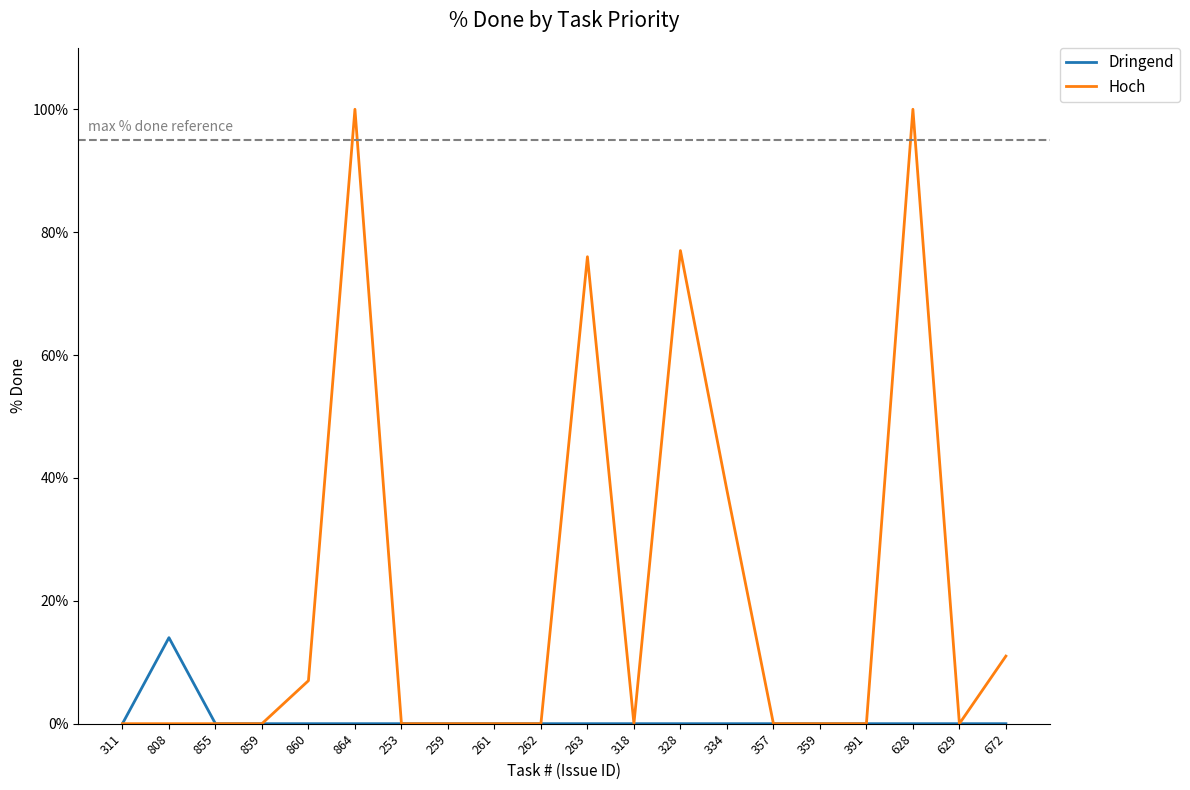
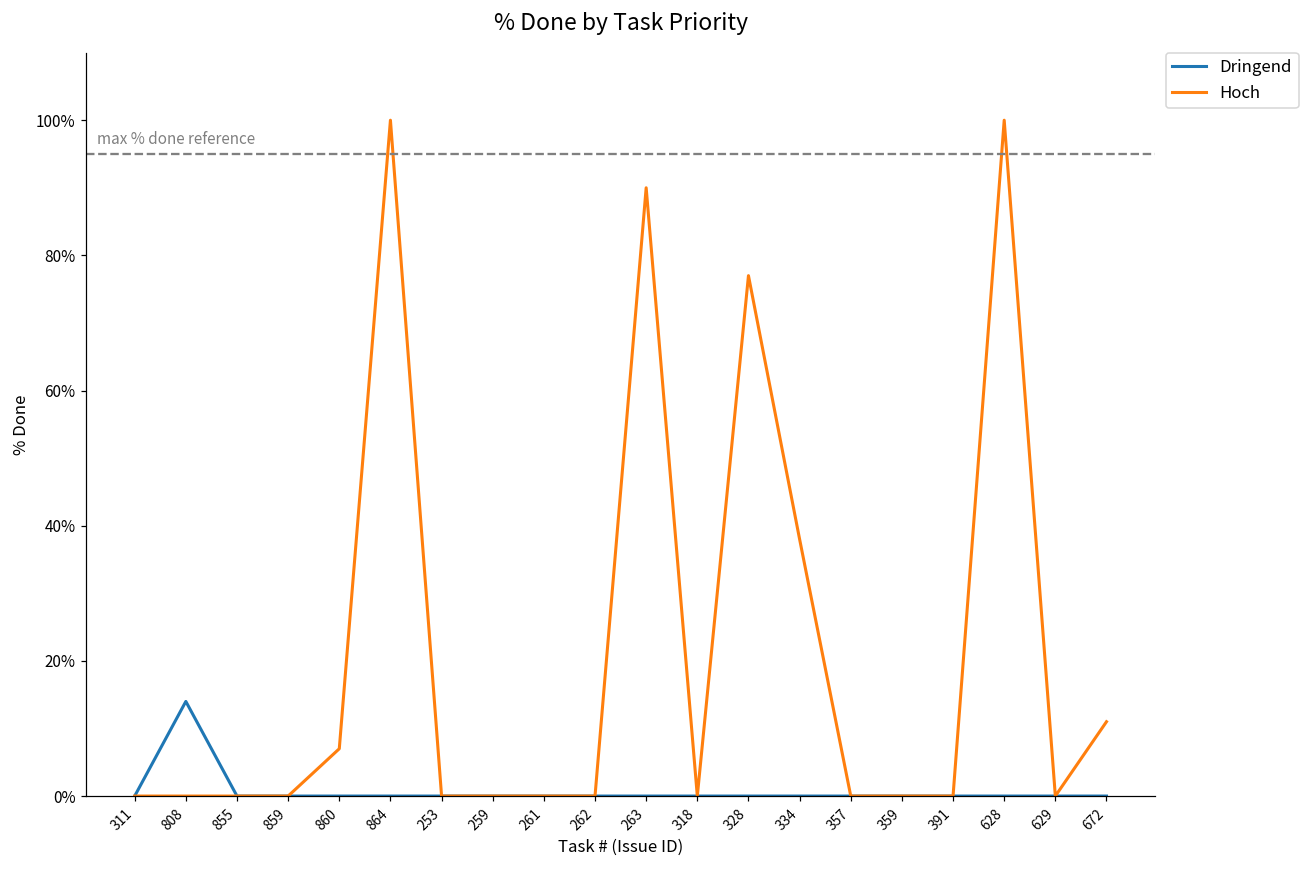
  {
    "Dringend": {
      "808": "14%",
      "860": "0%",
      "864": "0%",
      "263": "0%",
      "328": "0%",
      "334": "0%",
      "628": "0%",
      "672": "0%"
    },
    "Hoch": {
      "808": "0%",
      "860": "7%",
      "864": "100%",
-     "263": "76%",
+     "263": "90%",
      "328": "77%",
      "334": "38%",
      "628": "100%",
      "672": "11%"
    }
  }
